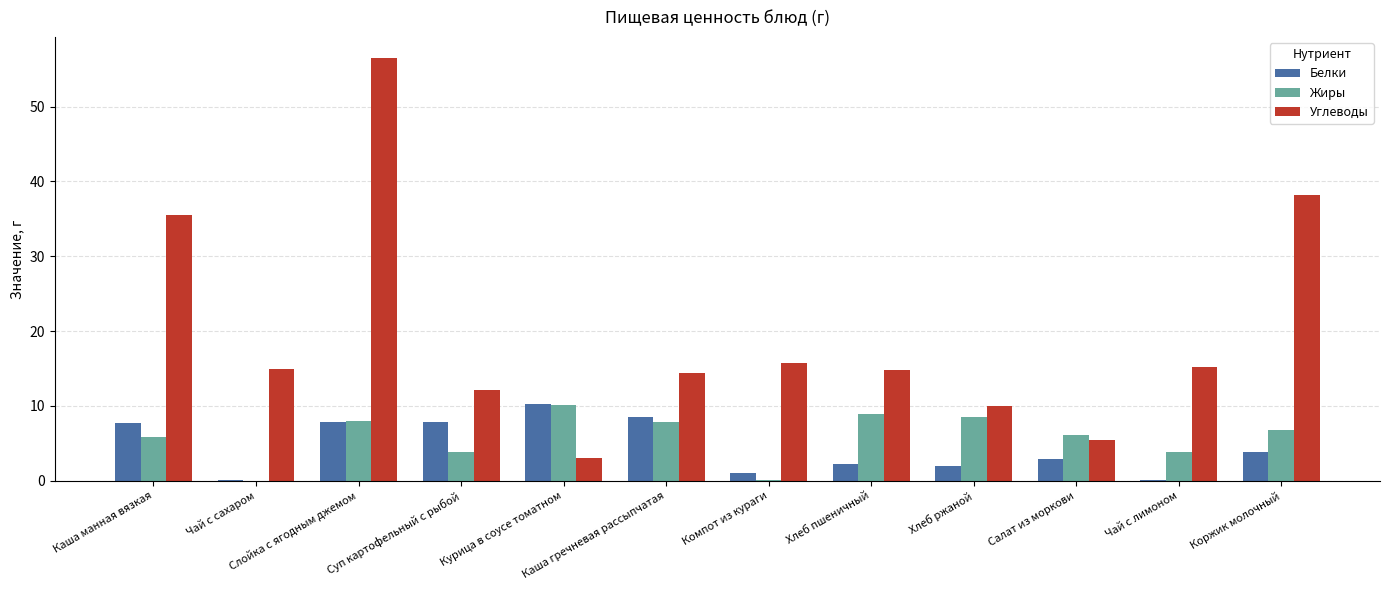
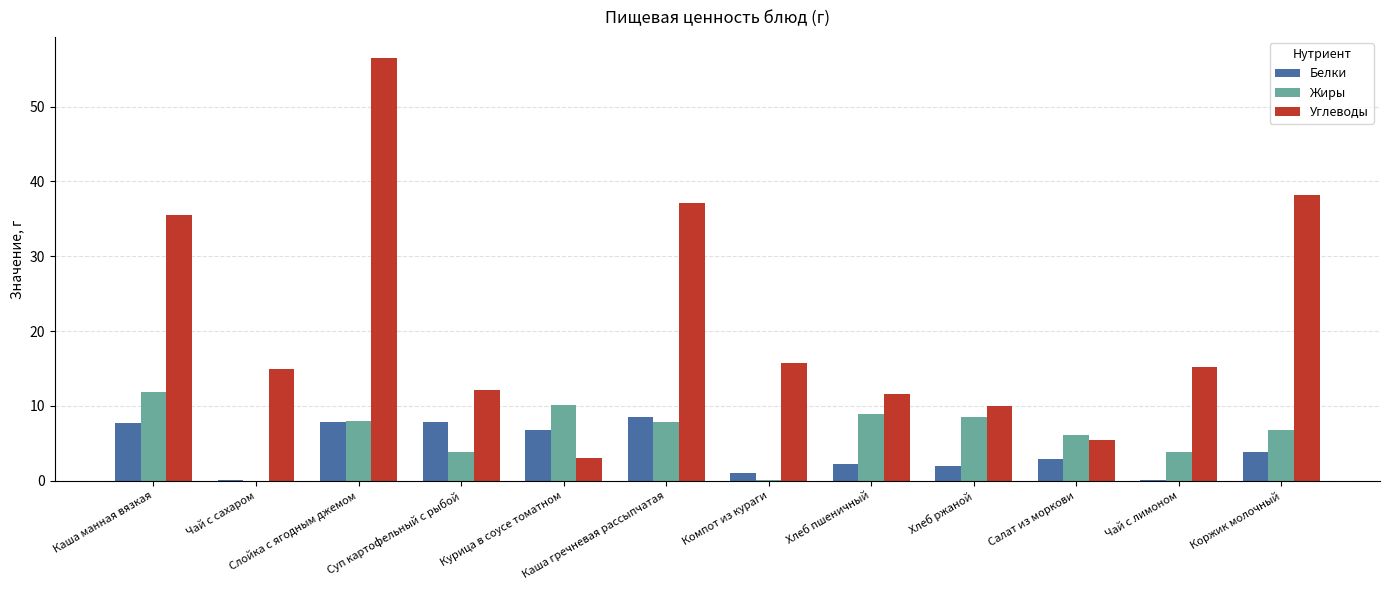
  {
    "Белки": {
      "Каша манная вязкая": 8,
      "Слойка с ягодным джемом": 8,
      "Суп картофельный с рыбой": 8,
-     "Курица в соусе томатном": 10,
+     "Курица в соусе томатном": 7,
      "Каша гречневая рассыпчатая": 9,
      "Компот из кураги": 1,
      "Хлеб пшеничный": 2,
      "Хлеб ржаной": 2,
      "Салат из моркови": 3,
      "Коржик молочный": 4
    },
    "Жиры": {
-     "Каша манная вязкая": 6,
+     "Каша манная вязкая": 12,
      "Чай с сахаром": 0,
      "Слойка с ягодным джемом": 8,
      "Суп картофельный с рыбой": 4,
      "Курица в соусе томатном": 10,
      "Каша гречневая рассыпчатая": 8,
      "Хлеб пшеничный": 9,
      "Хлеб ржаной": 9,
      "Салат из моркови": 6,
      "Чай с лимоном": 4,
      "Коржик молочный": 7
    },
    "Углеводы": {
      "Каша манная вязкая": 36,
      "Чай с сахаром": 15,
      "Слойка с ягодным джемом": 57,
      "Суп картофельный с рыбой": 12,
      "Курица в соусе томатном": 3,
-     "Каша гречневая рассыпчатая": 14,
+     "Каша гречневая рассыпчатая": 37,
      "Компот из кураги": 16,
-     "Хлеб пшеничный": 15,
+     "Хлеб пшеничный": 12,
      "Хлеб ржаной": 10,
      "Салат из моркови": 5,
      "Чай с лимоном": 15,
      "Коржик молочный": 38
    }
  }
